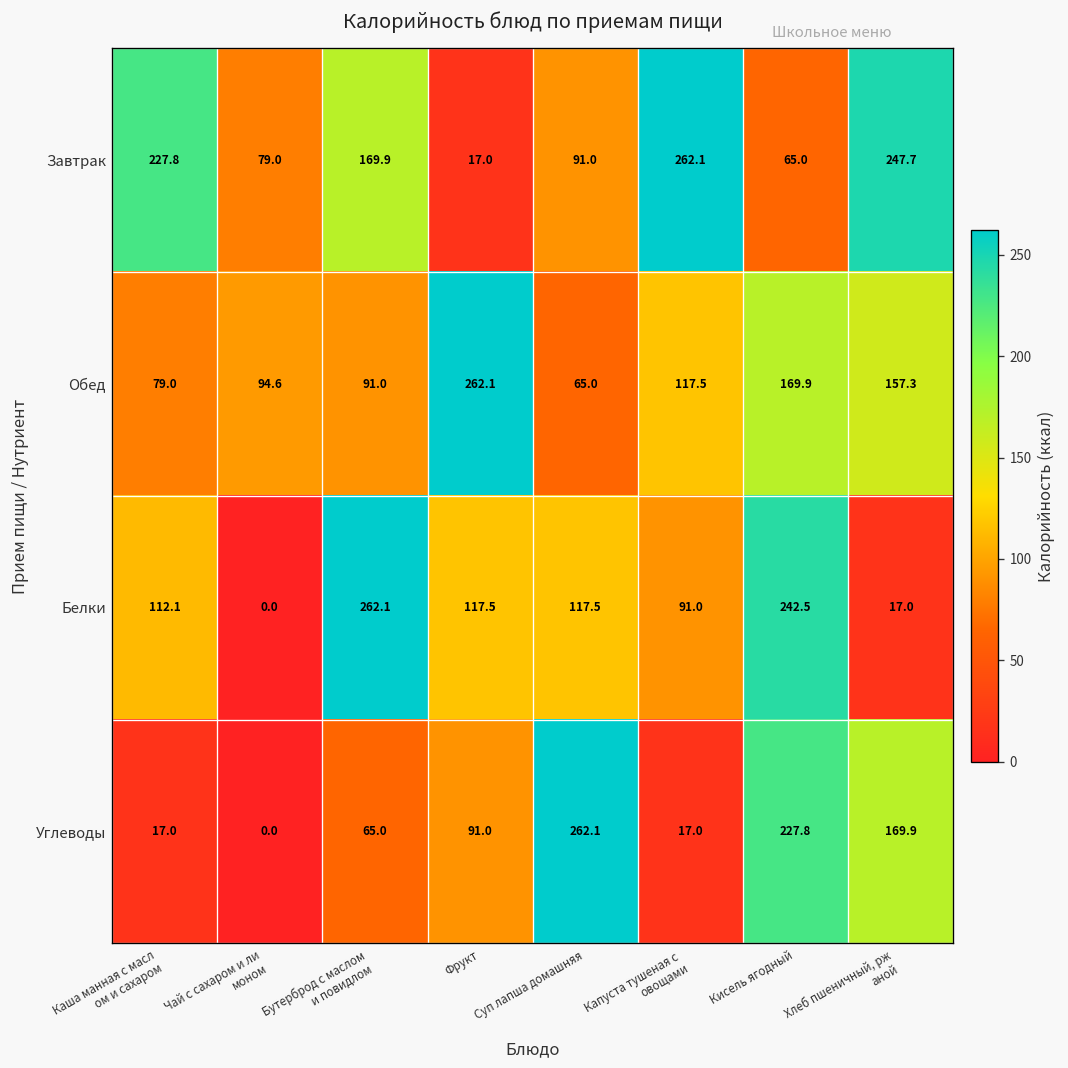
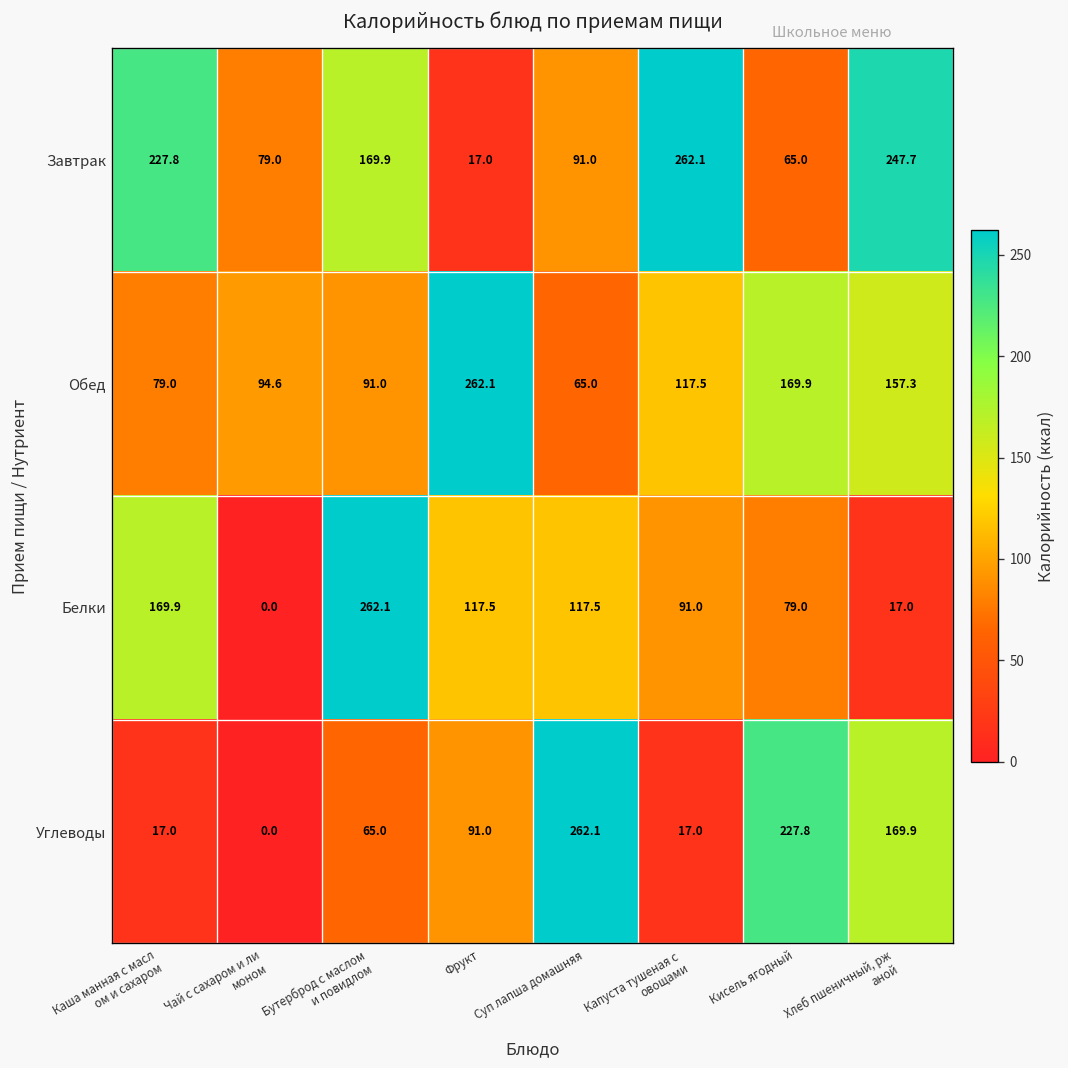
  {
    "Завтрак": {
      "Каша манная с масл ом и сахаром": 227.8,
      "Чай с сахаром и ли моном": 79.0,
      "Бутерброд с маслом и повидлом": 169.9,
      "Фрукт": 17.0,
      "Суп лапша домашняя": 91.0,
      "Капуста тушеная с овощами": 262.1,
      "Кисель ягодный": 65.0,
      "Хлеб пшеничный, рж аной": 247.7
    },
    "Обед": {
      "Каша манная с масл ом и сахаром": 79.0,
      "Чай с сахаром и ли моном": 94.6,
      "Бутерброд с маслом и повидлом": 91.0,
      "Фрукт": 262.1,
      "Суп лапша домашняя": 65.0,
      "Капуста тушеная с овощами": 117.5,
      "Кисель ягодный": 169.9,
      "Хлеб пшеничный, рж аной": 157.3
    },
    "Белки": {
-     "Каша манная с масл ом и сахаром": 112.1,
+     "Каша манная с масл ом и сахаром": 169.9,
      "Чай с сахаром и ли моном": 0.0,
      "Бутерброд с маслом и повидлом": 262.1,
      "Фрукт": 117.5,
      "Суп лапша домашняя": 117.5,
      "Капуста тушеная с овощами": 91.0,
-     "Кисель ягодный": 242.5,
+     "Кисель ягодный": 79.0,
      "Хлеб пшеничный, рж аной": 17.0
    },
    "Углеводы": {
      "Каша манная с масл ом и сахаром": 17.0,
      "Чай с сахаром и ли моном": 0.0,
      "Бутерброд с маслом и повидлом": 65.0,
      "Фрукт": 91.0,
      "Суп лапша домашняя": 262.1,
      "Капуста тушеная с овощами": 17.0,
      "Кисель ягодный": 227.8,
      "Хлеб пшеничный, рж аной": 169.9
    }
  }
